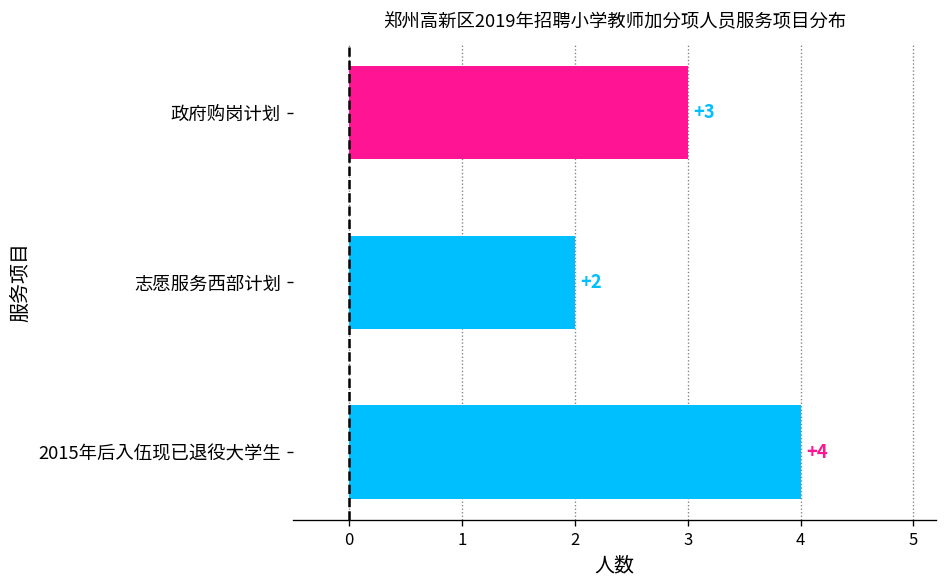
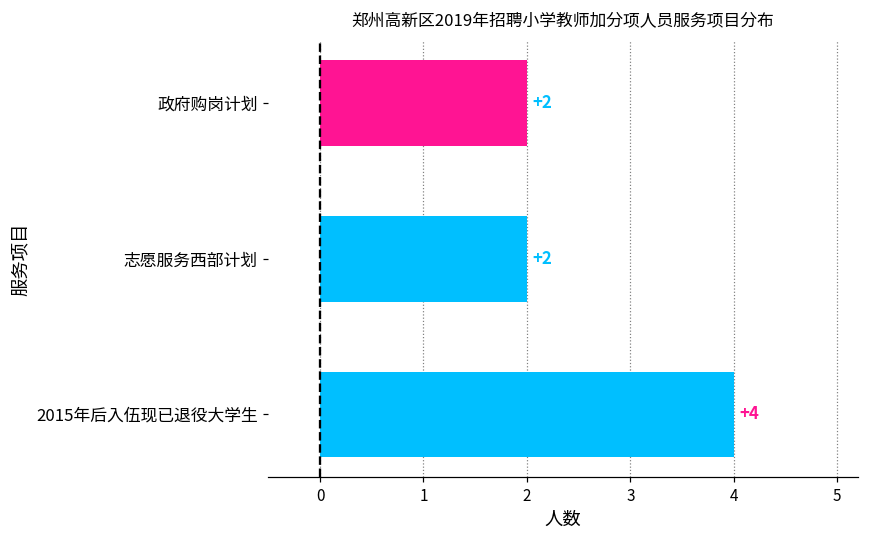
  {
-   "政府购岗计划": "+3",
+   "政府购岗计划": "+2",
    "志愿服务西部计划": "+2",
    "2015年后入伍现已退役大学生": "+4"
  }
